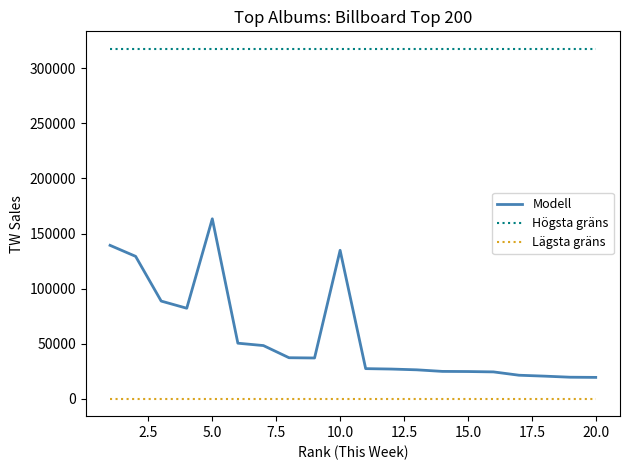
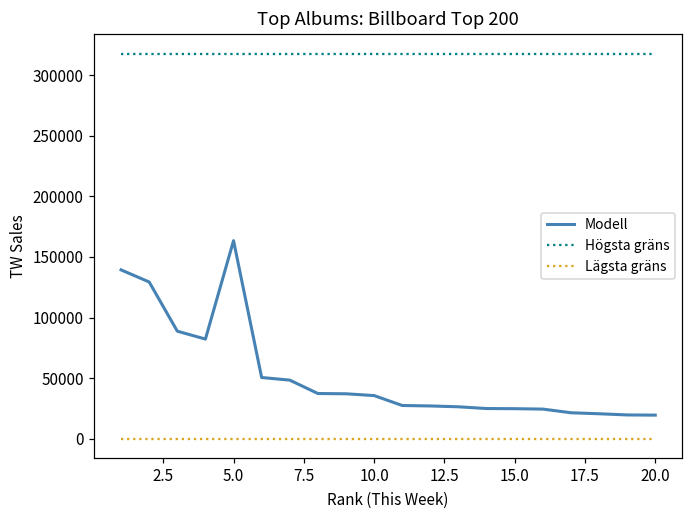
  {
    "Modell": {
      "5.0": 163000,
-     "10.0": 135000,
+     "10.0": 36000,
      "15.0": 25000,
      "20.0": 19000
    },
    "Högsta gräns": {
      "5.0": 318000,
      "10.0": 318000,
      "15.0": 318000,
      "20.0": 318000
    },
    "Lägsta gräns": {
      "5.0": 0,
      "10.0": 0,
      "15.0": 0,
      "20.0": 0
    }
  }
